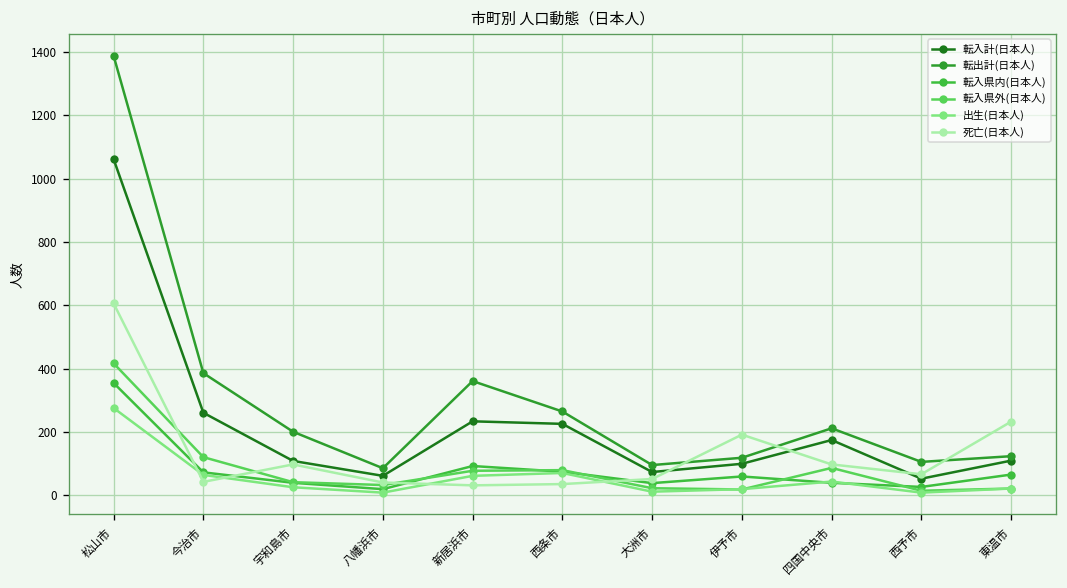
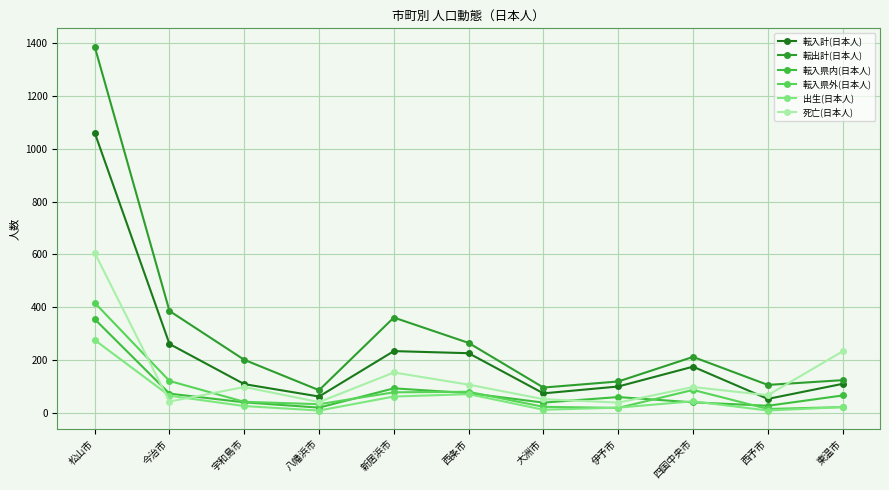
  {
    "死亡(日本人)": {
      "松山市": 610,
      "今治市": 40,
      "宇和島市": 100,
-     "新居浜市": 30,
-     "西条市": 40,
+     "新居浜市": 150,
+     "西条市": 110,
      "大洲市": 50,
-     "伊予市": 190,
+     "伊予市": 40,
      "四国中央市": 100,
      "西予市": 70,
      "東温市": 230
    }
  }
